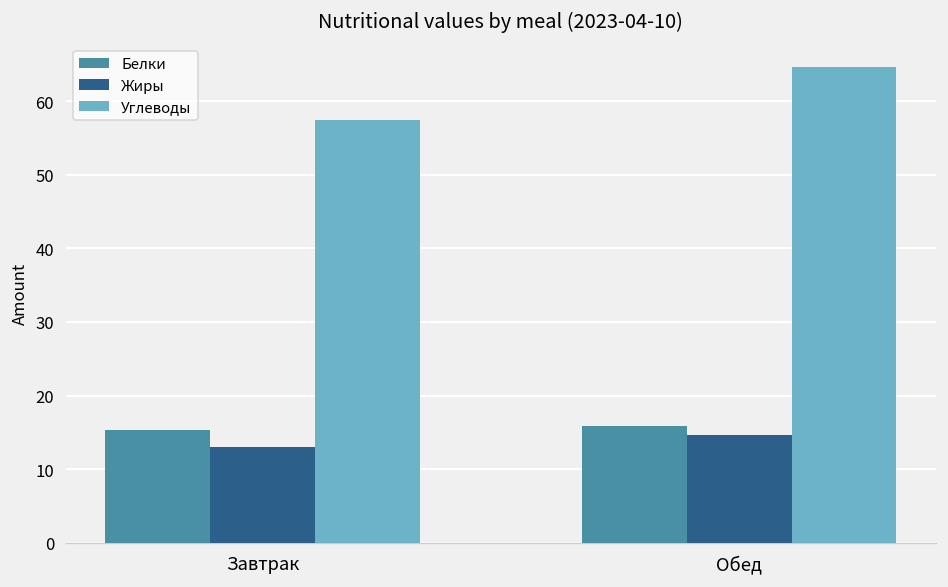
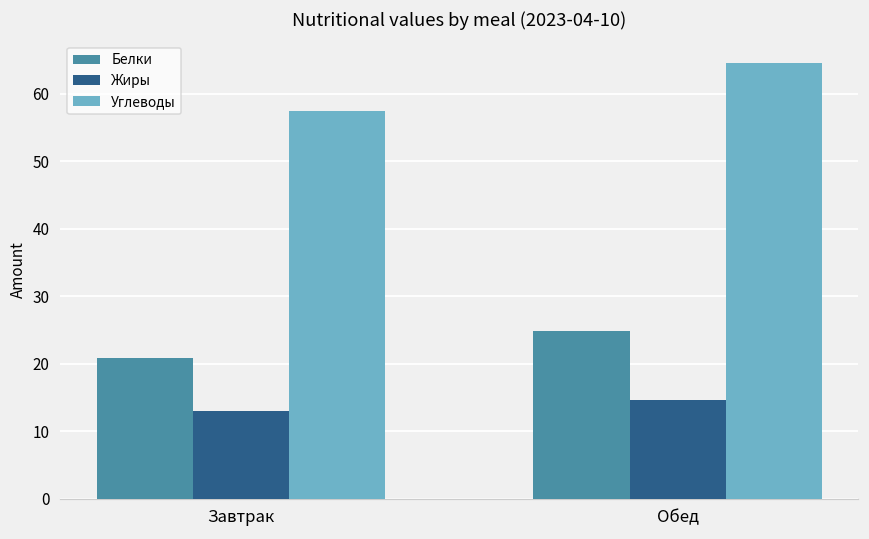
  {
    "Белки": {
-     "Завтрак": 15,
-     "Обед": 16
+     "Завтрак": 21,
+     "Обед": 25
    },
    "Жиры": {
      "Завтрак": 13,
      "Обед": 15
    },
    "Углеводы": {
      "Завтрак": 57,
      "Обед": 65
    }
  }
